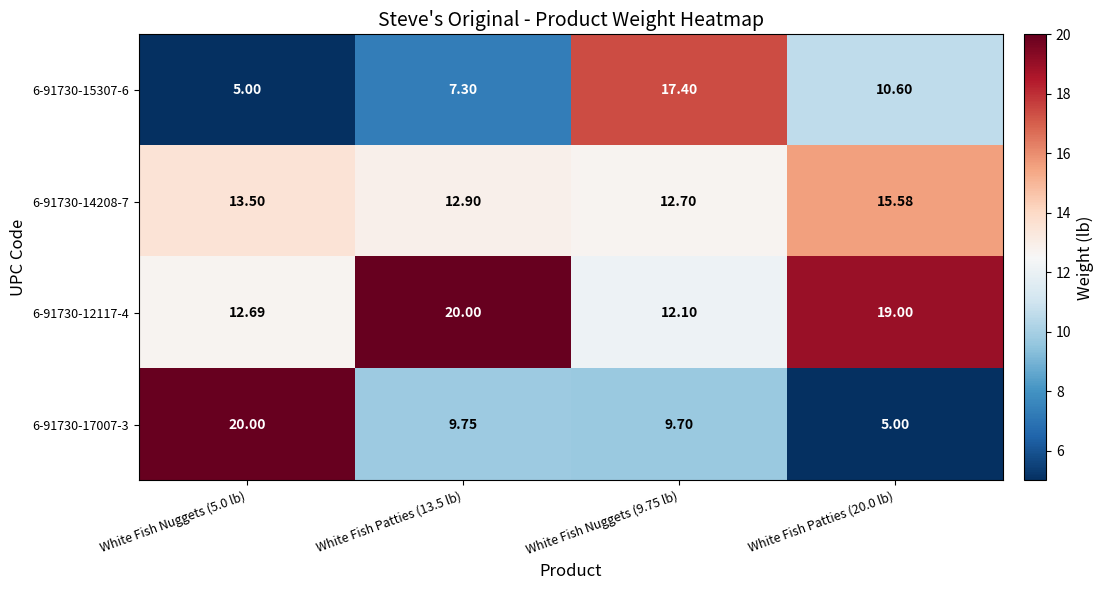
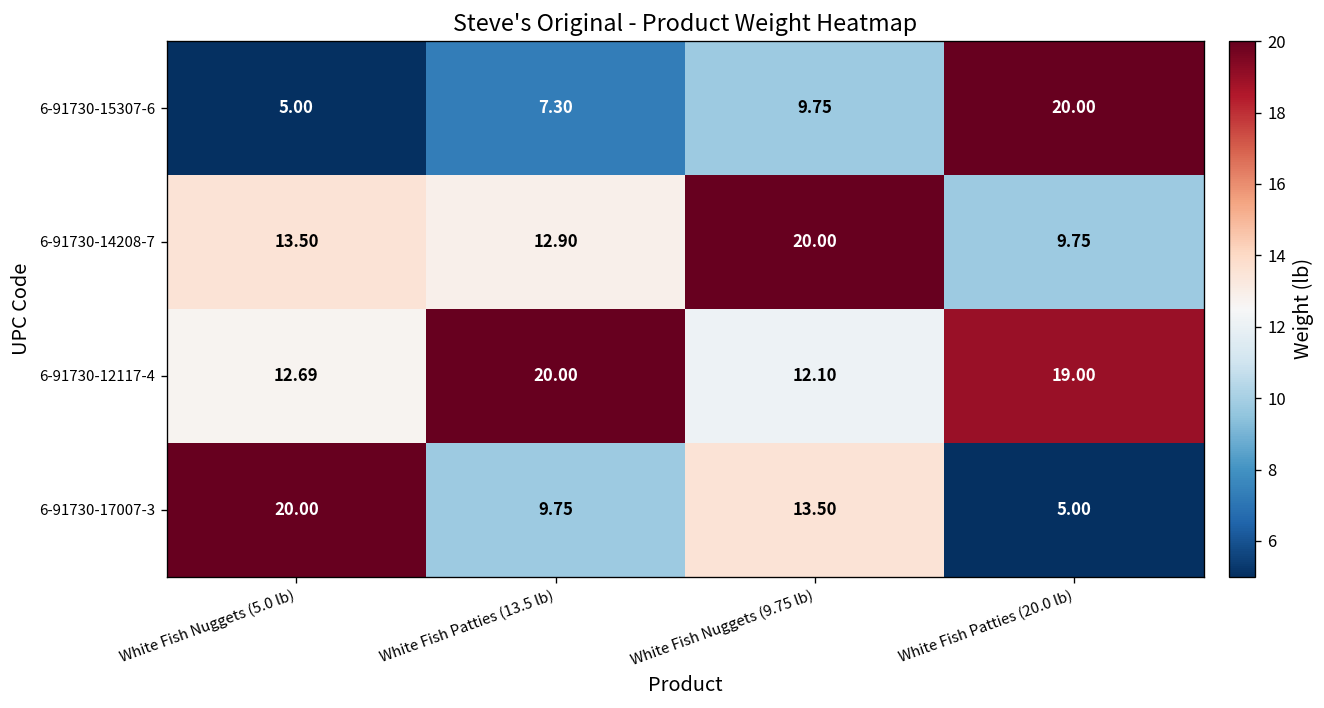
  {
    "6-91730-15307-6": {
      "White Fish Nuggets (5.0 lb)": 5.00,
      "White Fish Patties (13.5 lb)": 7.30,
-     "White Fish Nuggets (9.75 lb)": 17.40,
-     "White Fish Patties (20.0 lb)": 10.60
+     "White Fish Nuggets (9.75 lb)": 9.75,
+     "White Fish Patties (20.0 lb)": 20.00
    },
    "6-91730-14208-7": {
      "White Fish Nuggets (5.0 lb)": 13.50,
      "White Fish Patties (13.5 lb)": 12.90,
-     "White Fish Nuggets (9.75 lb)": 12.70,
-     "White Fish Patties (20.0 lb)": 15.58
+     "White Fish Nuggets (9.75 lb)": 20.00,
+     "White Fish Patties (20.0 lb)": 9.75
    },
    "6-91730-12117-4": {
      "White Fish Nuggets (5.0 lb)": 12.69,
      "White Fish Patties (13.5 lb)": 20.00,
      "White Fish Nuggets (9.75 lb)": 12.10,
      "White Fish Patties (20.0 lb)": 19.00
    },
    "6-91730-17007-3": {
      "White Fish Nuggets (5.0 lb)": 20.00,
      "White Fish Patties (13.5 lb)": 9.75,
-     "White Fish Nuggets (9.75 lb)": 9.70,
+     "White Fish Nuggets (9.75 lb)": 13.50,
      "White Fish Patties (20.0 lb)": 5.00
    }
  }
